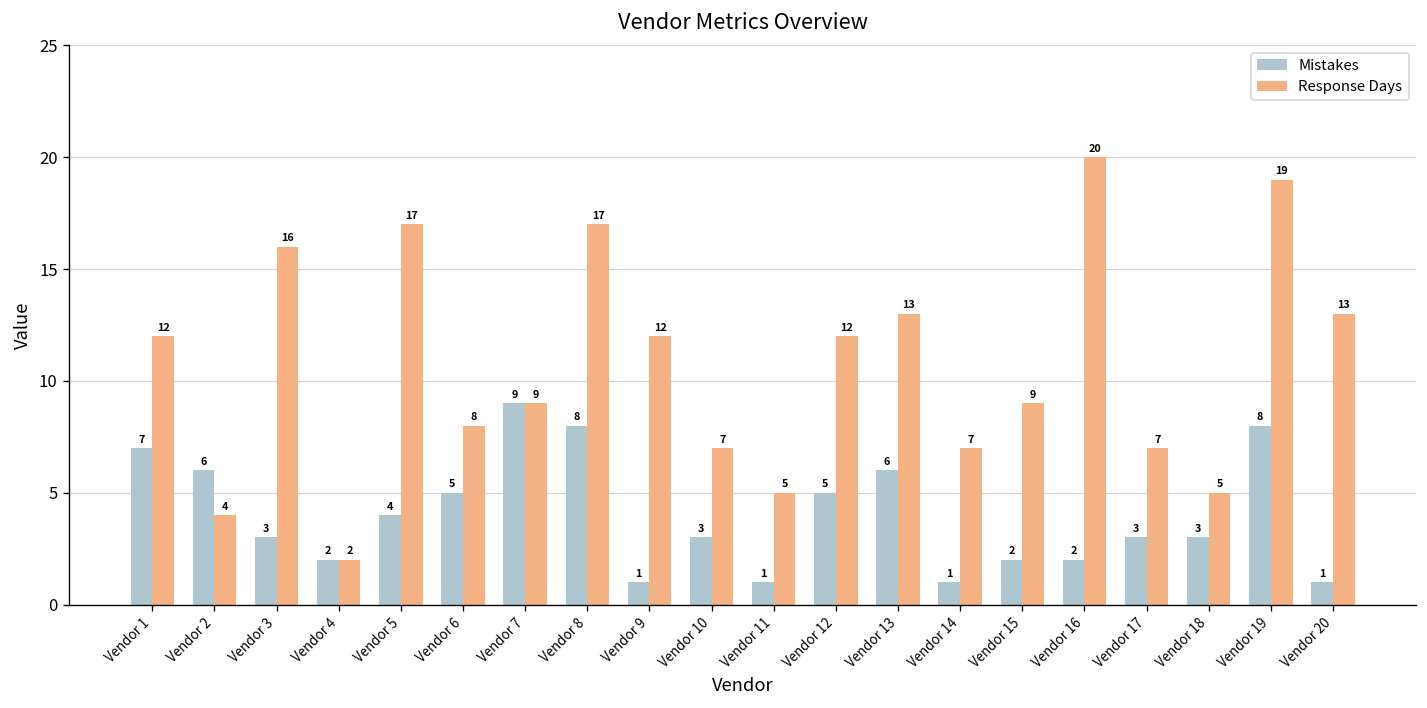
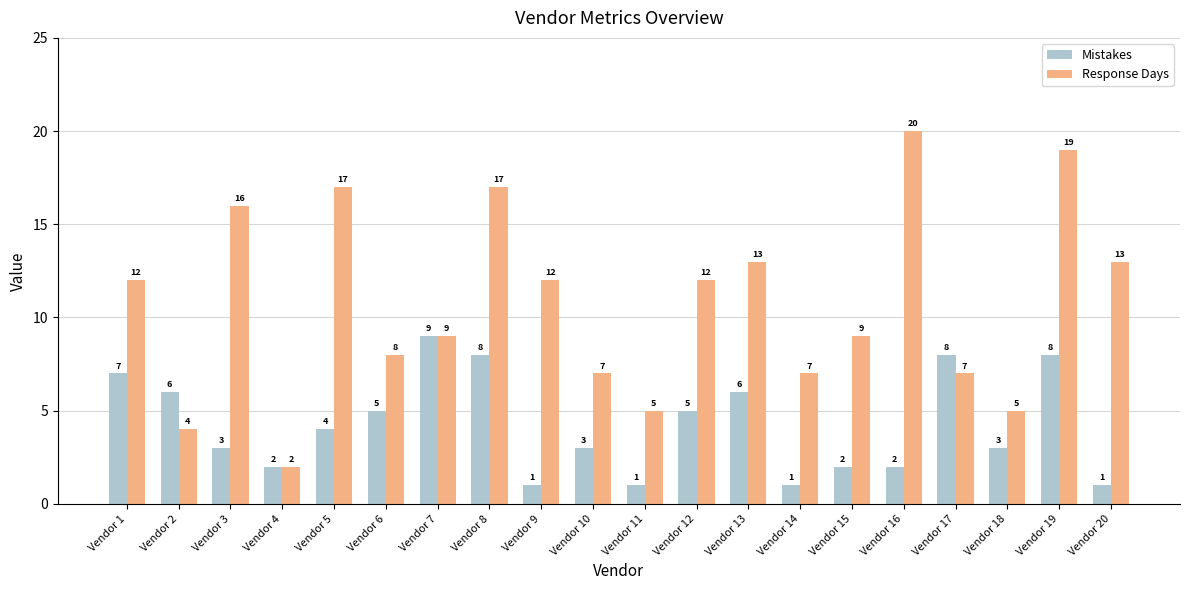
  {
    "Mistakes": {
      "Vendor 1": 7,
      "Vendor 2": 6,
      "Vendor 3": 3,
      "Vendor 4": 2,
      "Vendor 5": 4,
      "Vendor 6": 5,
      "Vendor 7": 9,
      "Vendor 8": 8,
      "Vendor 9": 1,
      "Vendor 10": 3,
      "Vendor 11": 1,
      "Vendor 12": 5,
      "Vendor 13": 6,
      "Vendor 14": 1,
      "Vendor 15": 2,
      "Vendor 16": 2,
-     "Vendor 17": 3,
+     "Vendor 17": 8,
      "Vendor 18": 3,
      "Vendor 19": 8,
      "Vendor 20": 1
    },
    "Response Days": {
      "Vendor 1": 12,
      "Vendor 2": 4,
      "Vendor 3": 16,
      "Vendor 4": 2,
      "Vendor 5": 17,
      "Vendor 6": 8,
      "Vendor 7": 9,
      "Vendor 8": 17,
      "Vendor 9": 12,
      "Vendor 10": 7,
      "Vendor 11": 5,
      "Vendor 12": 12,
      "Vendor 13": 13,
      "Vendor 14": 7,
      "Vendor 15": 9,
      "Vendor 16": 20,
      "Vendor 17": 7,
      "Vendor 18": 5,
      "Vendor 19": 19,
      "Vendor 20": 13
    }
  }
